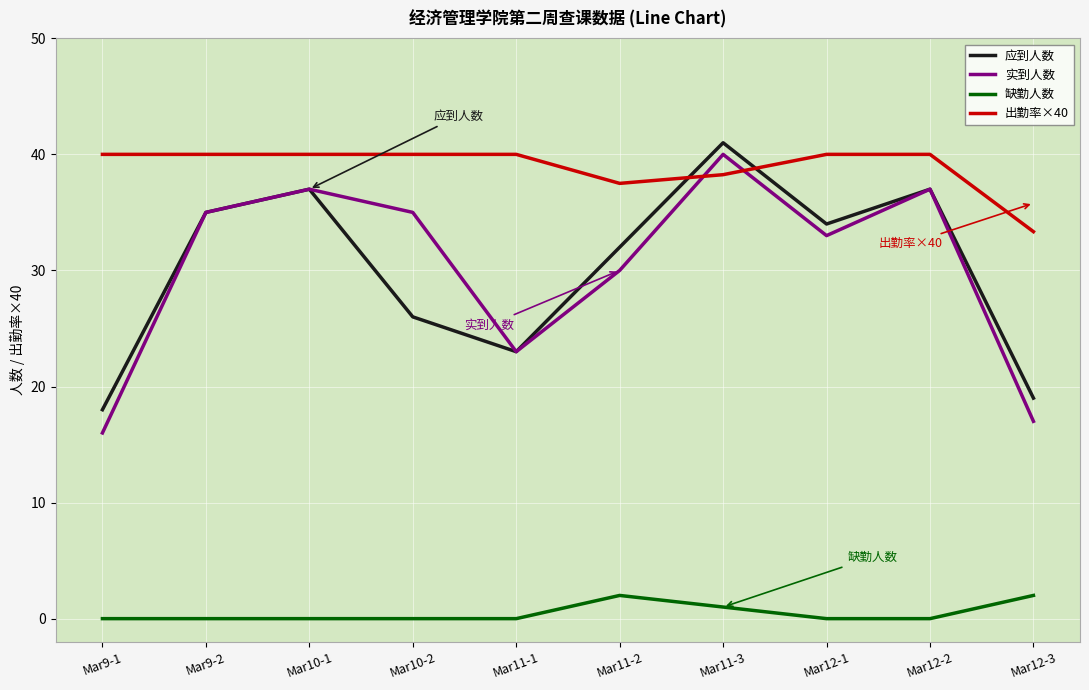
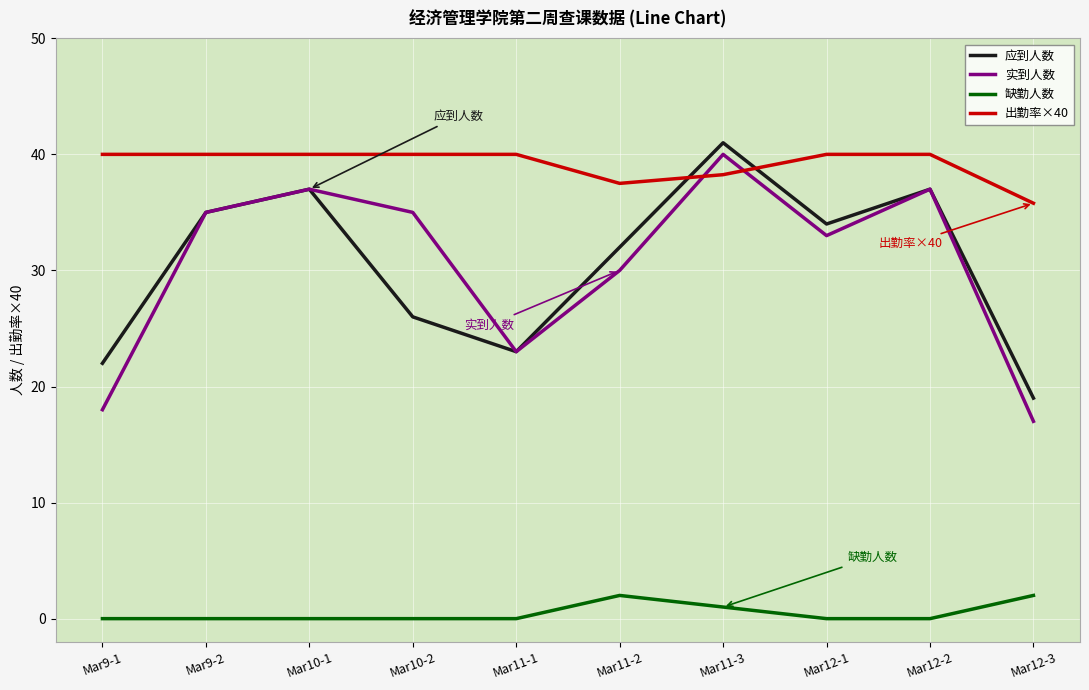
  {
    "应到人数": {
-     "Mar9-1": 18,
+     "Mar9-1": 22,
      "Mar10-2": 26,
      "Mar11-2": 32,
      "Mar11-3": 41,
      "Mar12-1": 34,
      "Mar12-3": 19
    },
    "实到人数": {
-     "Mar9-1": 16,
+     "Mar9-1": 18,
      "Mar10-2": 35,
      "Mar11-2": 30,
      "Mar11-3": 40,
      "Mar12-1": 33,
      "Mar12-3": 17
    },
    "缺勤人数": {
      "Mar9-1": 0.0,
      "Mar9-2": 0.0,
      "Mar10-1": 0.0,
      "Mar10-2": 0.0,
      "Mar11-1": 0.0,
      "Mar11-2": 2.0,
      "Mar11-3": 1.0,
      "Mar12-1": 0.0,
      "Mar12-2": 0.0,
      "Mar12-3": 2.0
    },
    "出勤率×40": {
      "Mar9-1": 40.0,
      "Mar9-2": 40.0,
      "Mar10-1": 40.0,
      "Mar10-2": 40.0,
      "Mar11-1": 40.0,
      "Mar11-2": 37.5,
      "Mar11-3": 38.3,
      "Mar12-1": 40.0,
      "Mar12-2": 40.0,
-     "Mar12-3": 33.3
+     "Mar12-3": 35.8
    }
  }
